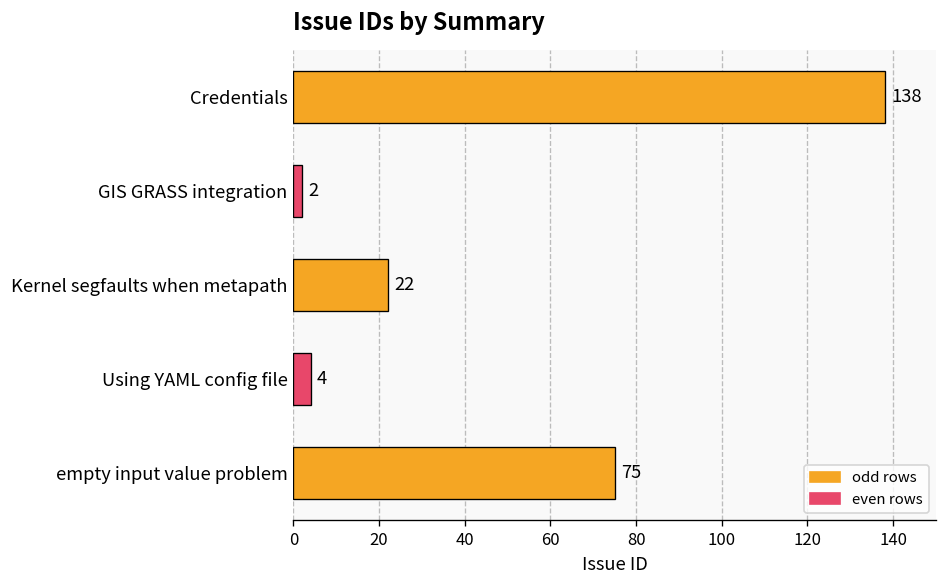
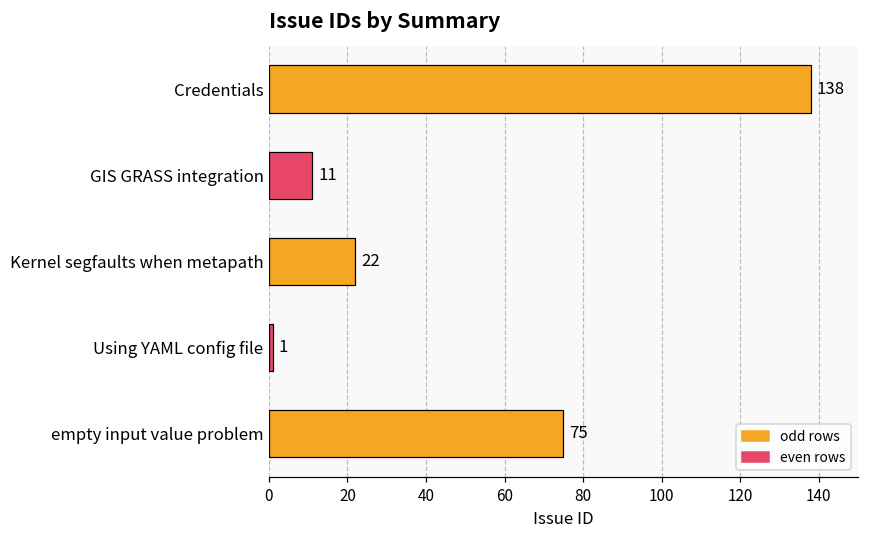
  {
    "Credentials": 138,
-   "GIS GRASS integration": 2,
+   "GIS GRASS integration": 11,
    "Kernel segfaults when metapath": 22,
-   "Using YAML config file": 4,
+   "Using YAML config file": 1,
    "empty input value problem": 75
  }
